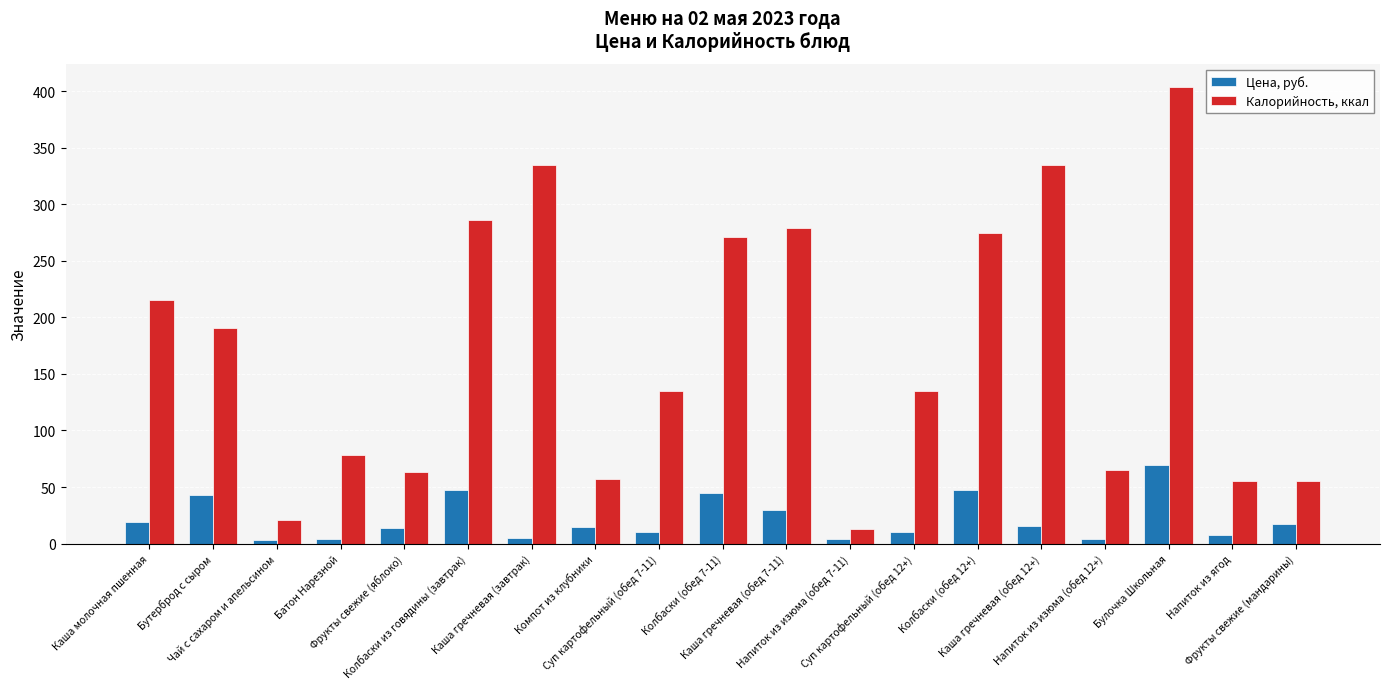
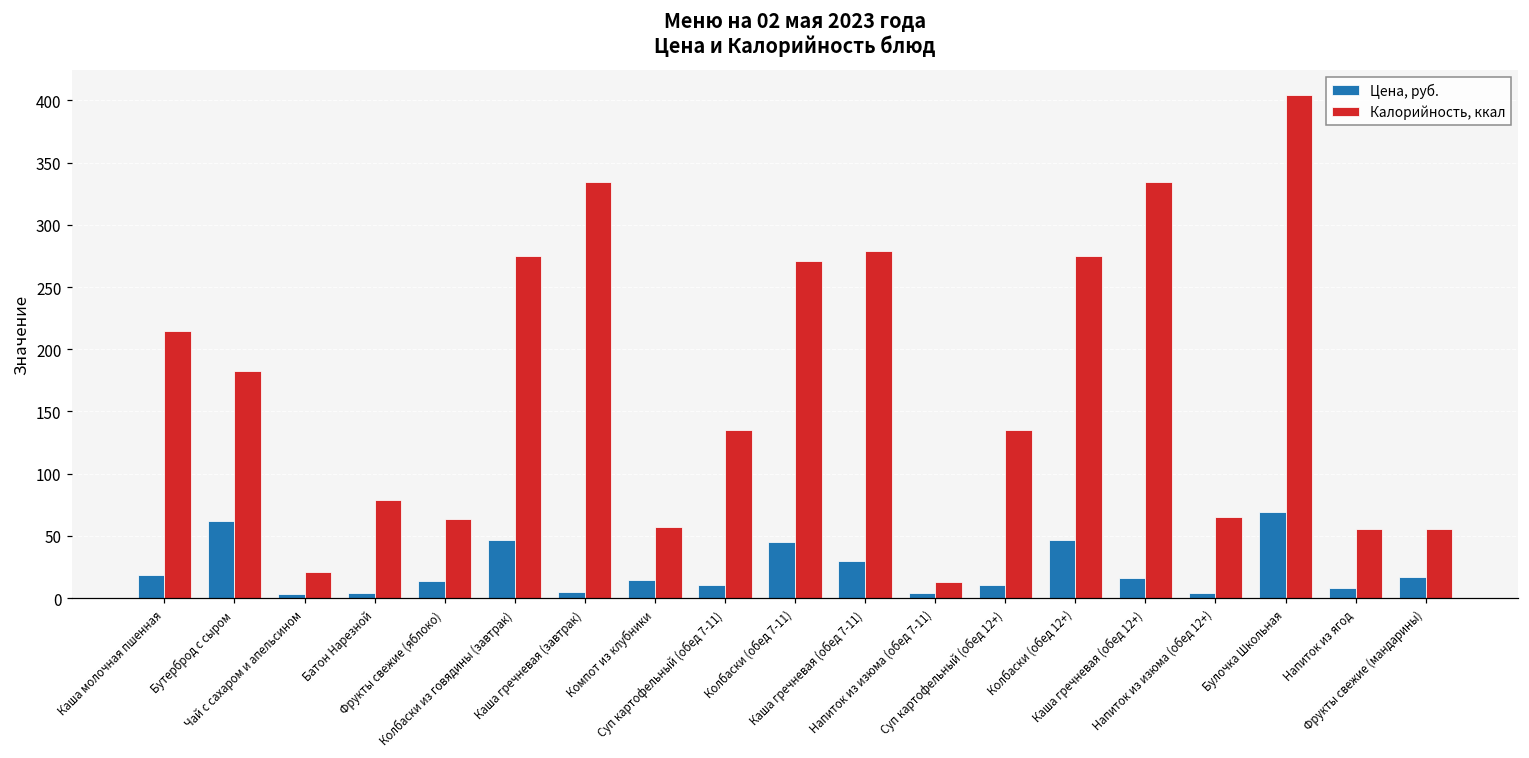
  {
    "Цена, руб.": {
      "Каша молочная пшенная": 19,
-     "Бутерброд с сыром": 43,
+     "Бутерброд с сыром": 62,
      "Чай с сахаром и апельсином": 3,
      "Батон Нарезной": 4,
      "Фрукты свежие (яблоко)": 14,
      "Колбаски из говядины (завтрак)": 47,
      "Каша гречневая (завтрак)": 5,
      "Компот из клубники": 14,
      "Суп картофельный (обед 7-11)": 10,
      "Колбаски (обед 7-11)": 45,
      "Каша гречневая (обед 7-11)": 30,
      "Напиток из изюма (обед 7-11)": 4,
      "Суп картофельный (обед 12+)": 10,
      "Колбаски (обед 12+)": 47,
      "Каша гречневая (обед 12+)": 16,
      "Напиток из изюма (обед 12+)": 4,
      "Булочка Школьная": 69,
      "Напиток из ягод": 8,
      "Фрукты свежие (мандарины)": 17
    },
    "Калорийность, ккал": {
      "Каша молочная пшенная": 215,
-     "Бутерброд с сыром": 190,
+     "Бутерброд с сыром": 183,
      "Чай с сахаром и апельсином": 21,
      "Батон Нарезной": 79,
      "Фрукты свежие (яблоко)": 64,
-     "Колбаски из говядины (завтрак)": 286,
+     "Колбаски из говядины (завтрак)": 275,
      "Каша гречневая (завтрак)": 335,
      "Компот из клубники": 58,
      "Суп картофельный (обед 7-11)": 135,
      "Колбаски (обед 7-11)": 271,
      "Каша гречневая (обед 7-11)": 279,
      "Напиток из изюма (обед 7-11)": 13,
      "Суп картофельный (обед 12+)": 135,
      "Колбаски (обед 12+)": 275,
      "Каша гречневая (обед 12+)": 335,
      "Напиток из изюма (обед 12+)": 65,
      "Булочка Школьная": 404,
      "Напиток из ягод": 55,
      "Фрукты свежие (мандарины)": 55
    }
  }
